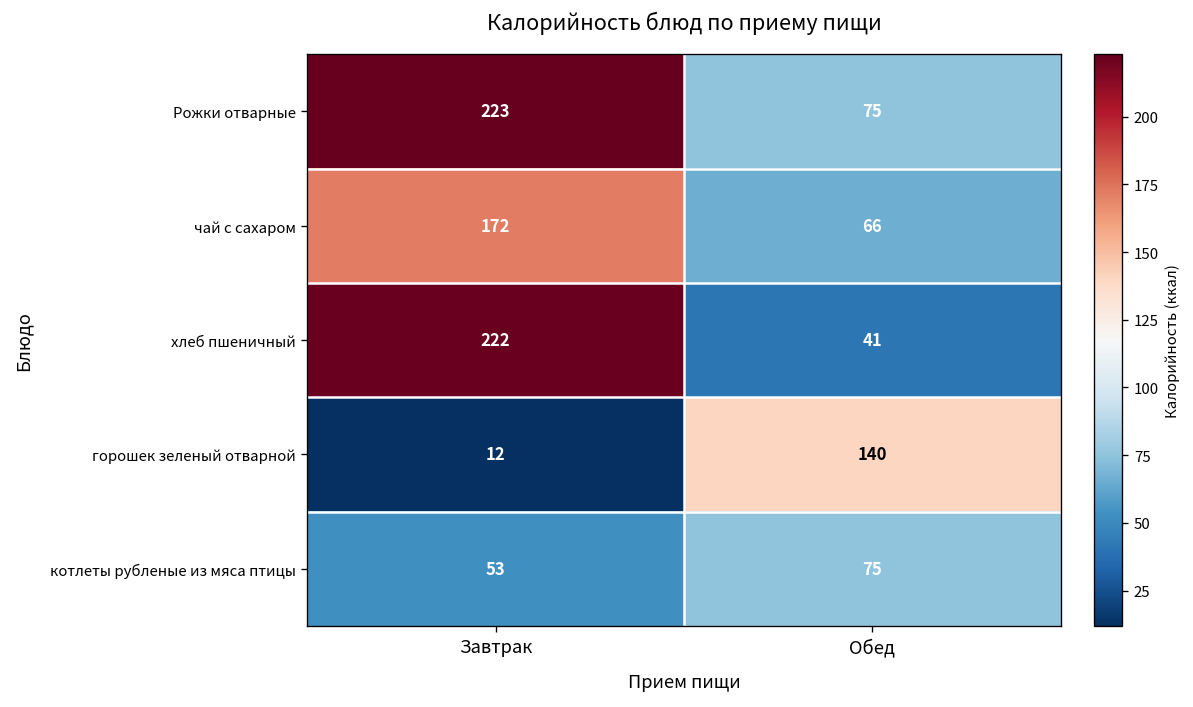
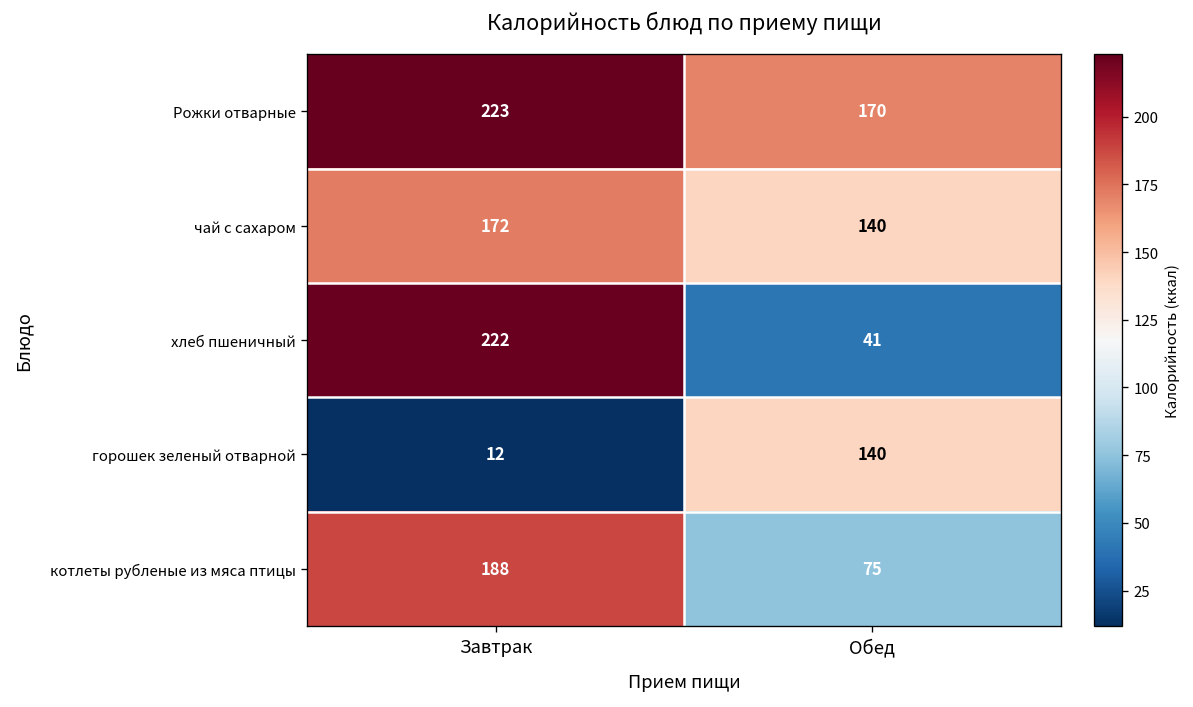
  {
    "Рожки отварные": {
      "Завтрак": 223,
-     "Обед": 75
+     "Обед": 170
    },
    "чай с сахаром": {
      "Завтрак": 172,
-     "Обед": 66
+     "Обед": 140
    },
    "хлеб пшеничный": {
      "Завтрак": 222,
      "Обед": 41
    },
    "горошек зеленый отварной": {
      "Завтрак": 12,
      "Обед": 140
    },
    "котлеты рубленые из мяса птицы": {
-     "Завтрак": 53,
+     "Завтрак": 188,
      "Обед": 75
    }
  }
